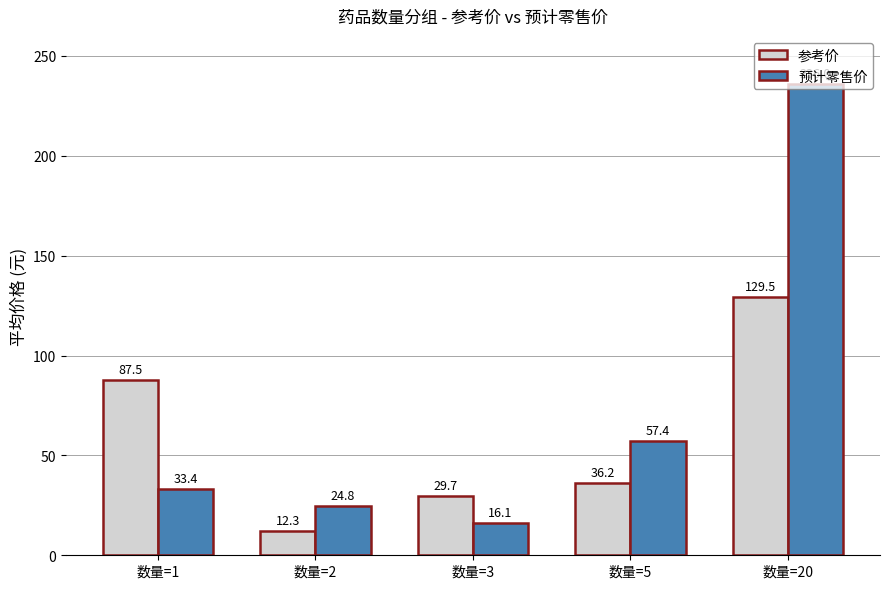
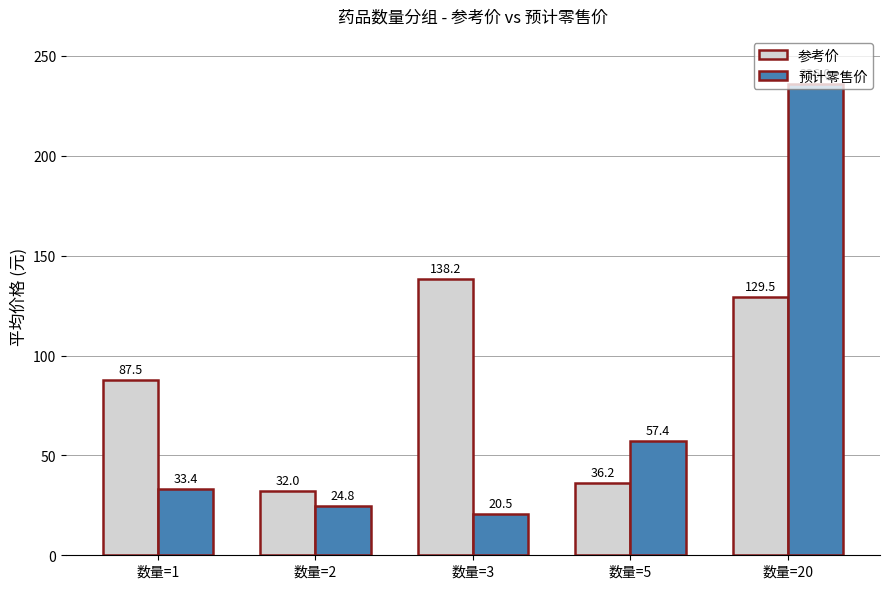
  {
    "参考价": {
      "数量=1": 87.5,
-     "数量=2": 12.3,
-     "数量=3": 29.7,
+     "数量=2": 32.0,
+     "数量=3": 138.2,
      "数量=5": 36.2,
      "数量=20": 129.5
    },
    "预计零售价": {
      "数量=1": 33.4,
      "数量=2": 24.8,
-     "数量=3": 16.1,
+     "数量=3": 20.5,
      "数量=5": 57.4
    }
  }
